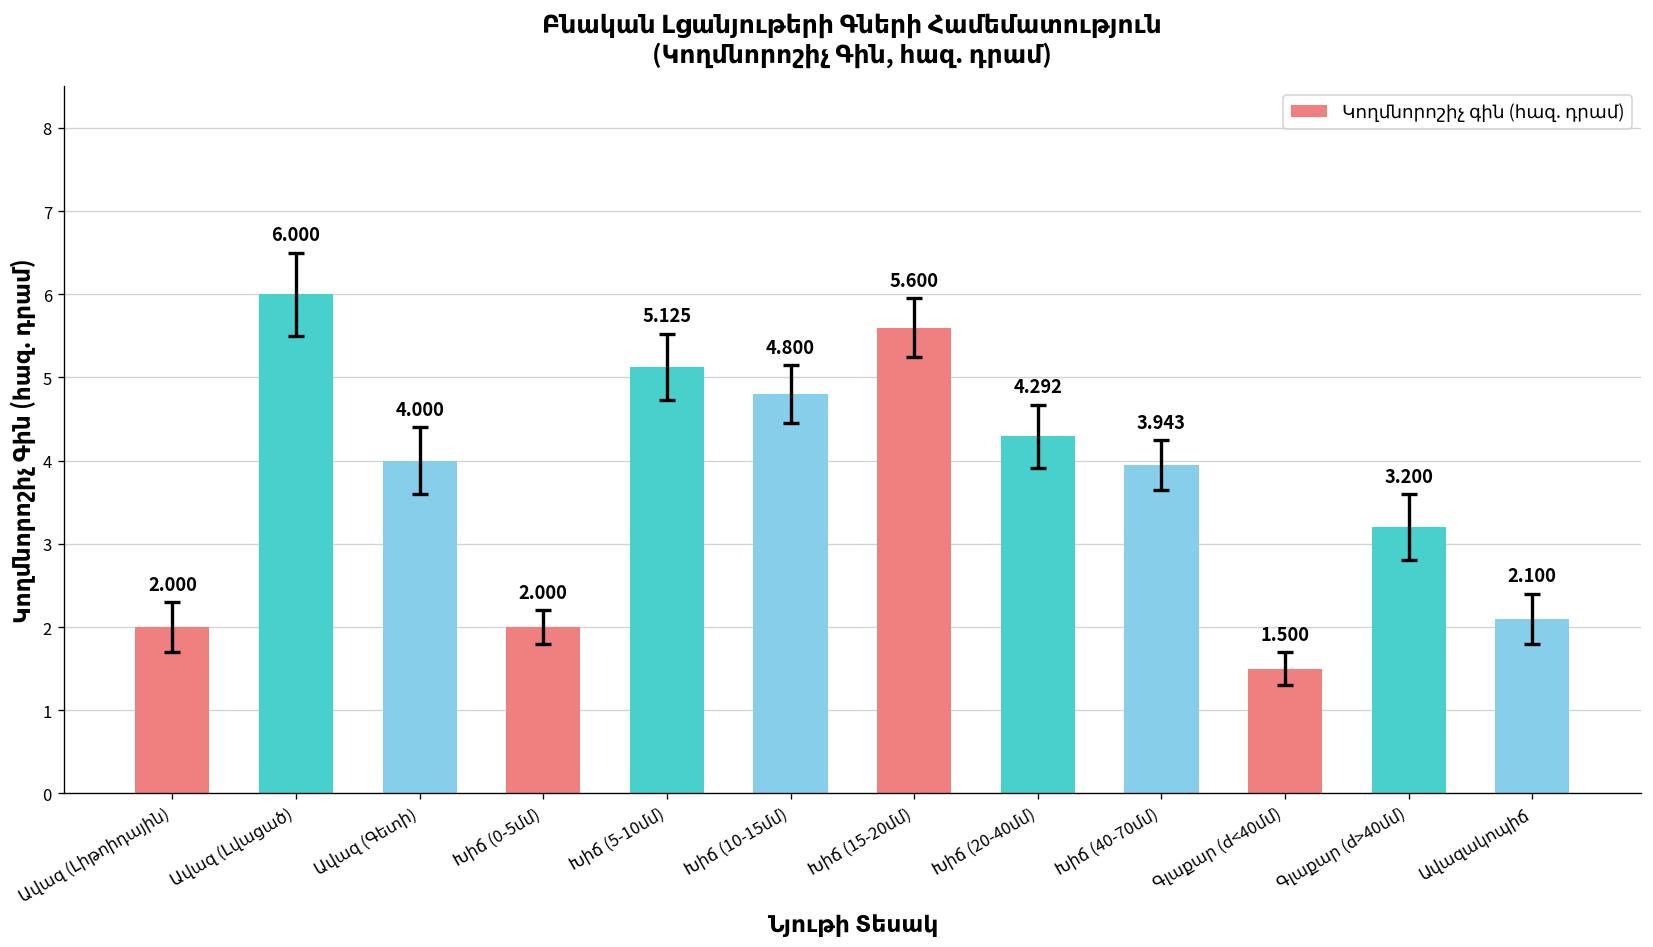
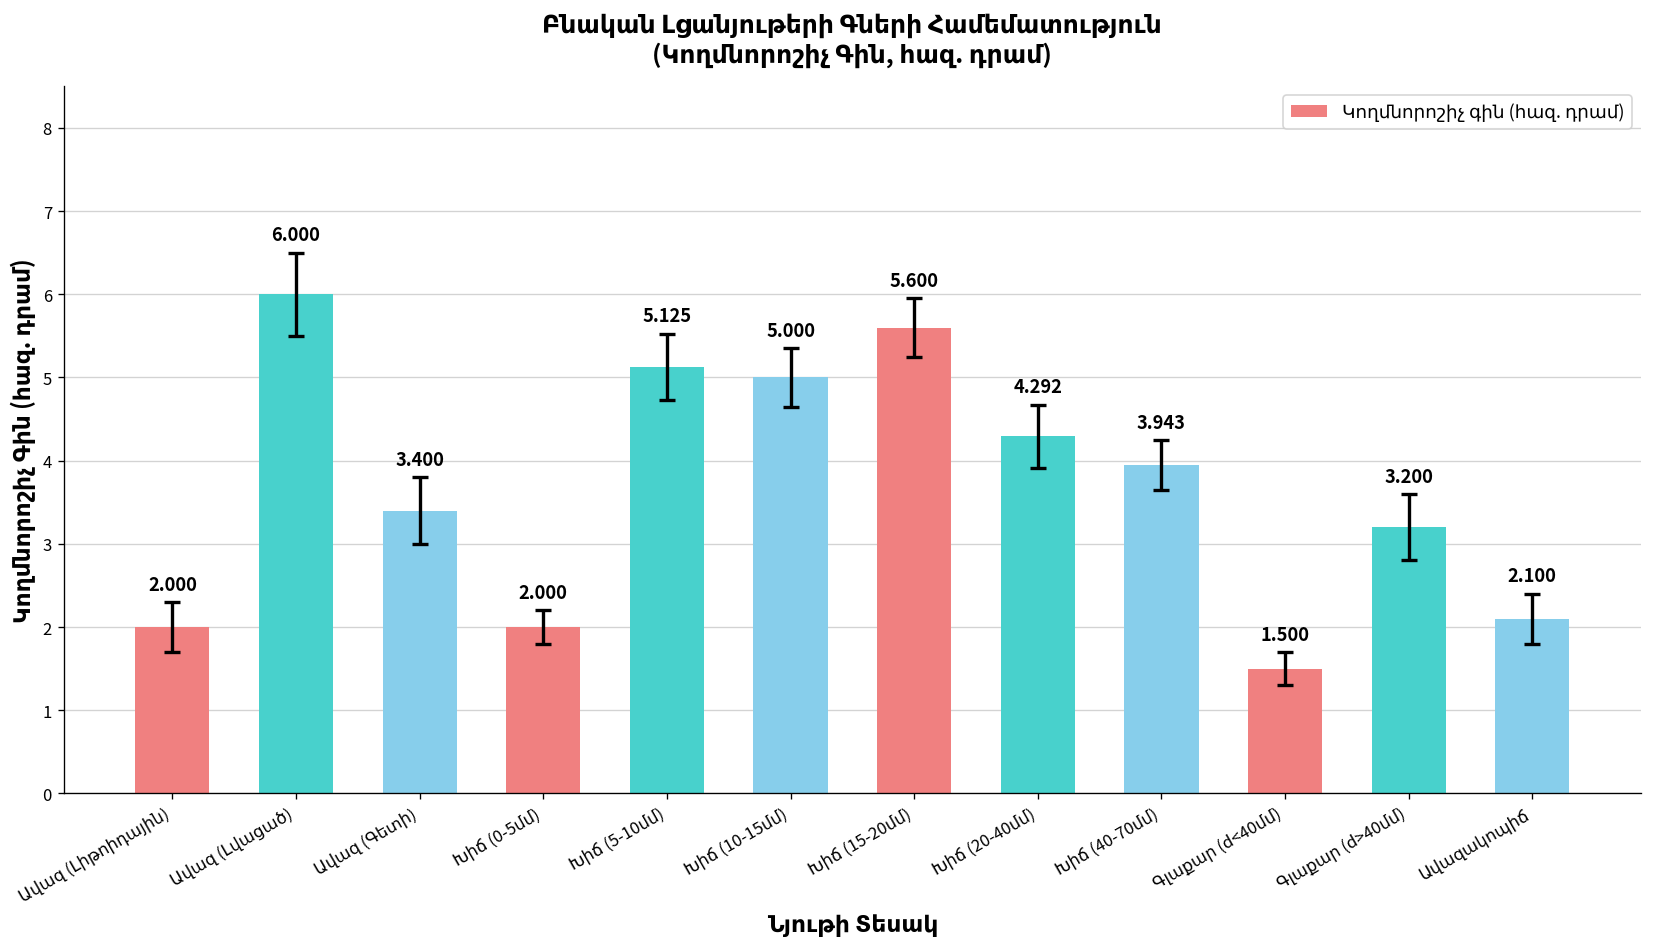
  {
    "Կողմնորոշիչ գին (հազ. դրամ)": {
-     "Ավազ (Գետի)": 4.000,
+     "Ավազ (Գետի)": 3.400,
      "Խիճ (0-5մմ)": 2.000,
-     "Խիճ (10-15մմ)": 4.800,
+     "Խիճ (10-15մմ)": 5.000,
      "Գլաքար (d<40մմ)": 1.500
    }
  }
